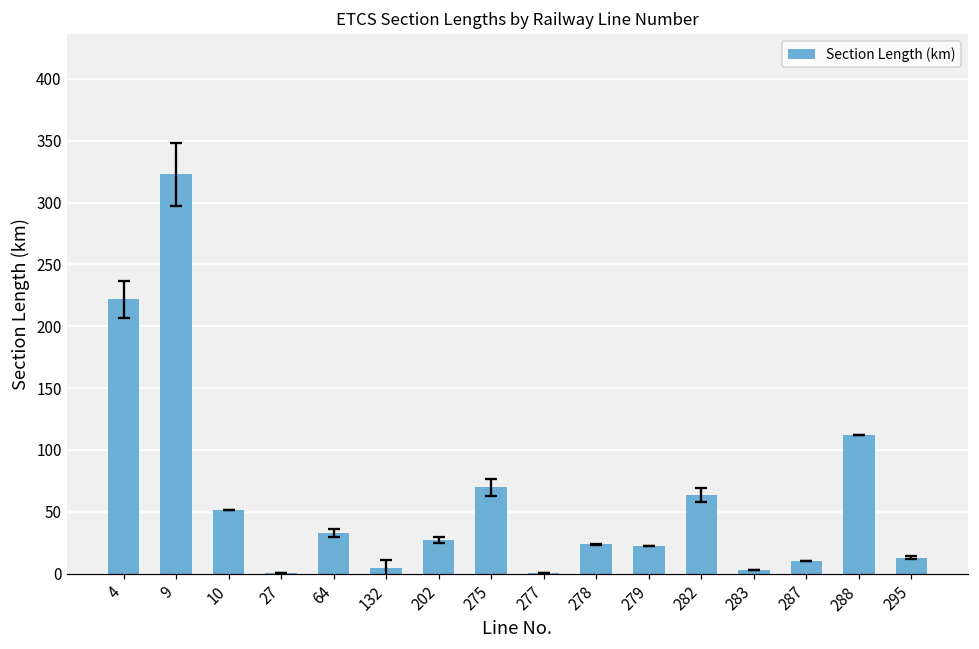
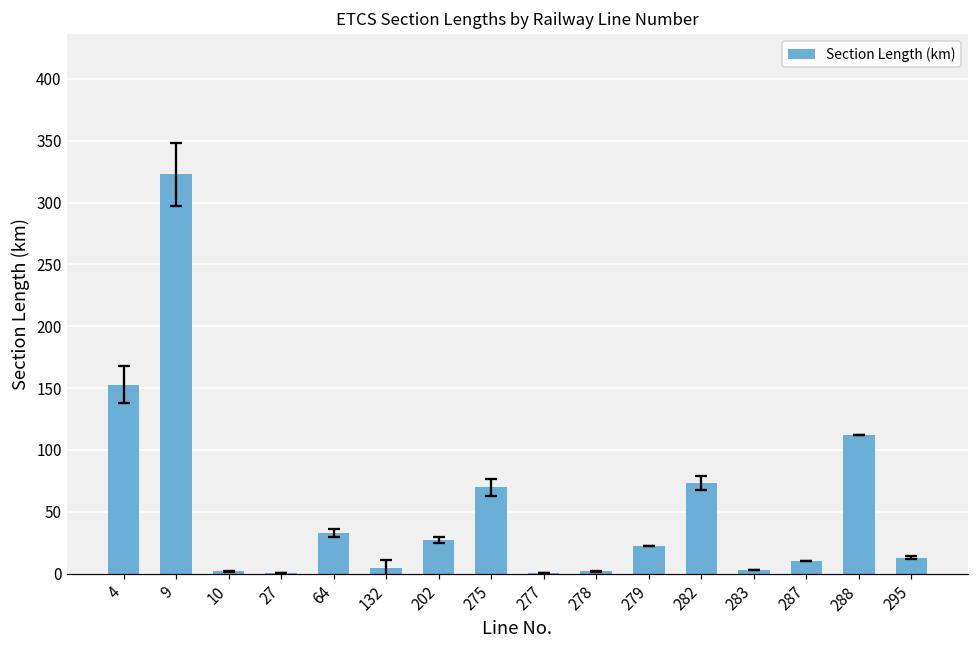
  {
    "Section Length (km)": {
-     "4": 222,
+     "4": 153,
      "9": 323,
-     "10": 51,
+     "10": 2,
      "64": 33,
      "132": 4,
      "202": 27,
      "275": 70,
-     "278": 24,
+     "278": 2,
      "279": 22,
-     "282": 63,
+     "282": 73,
      "283": 3,
      "287": 10,
      "288": 112,
      "295": 13
    }
  }
